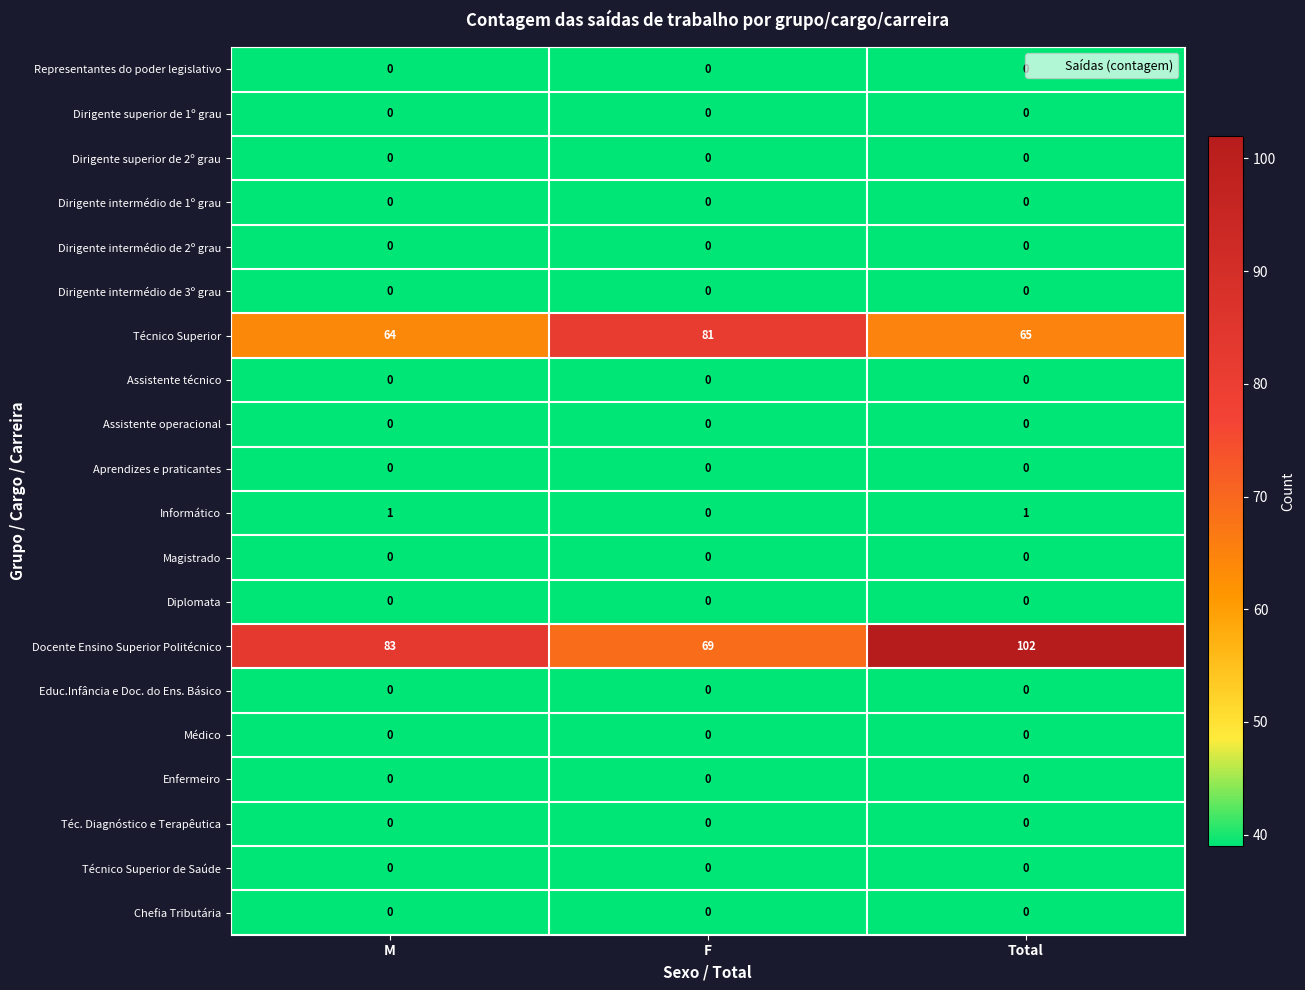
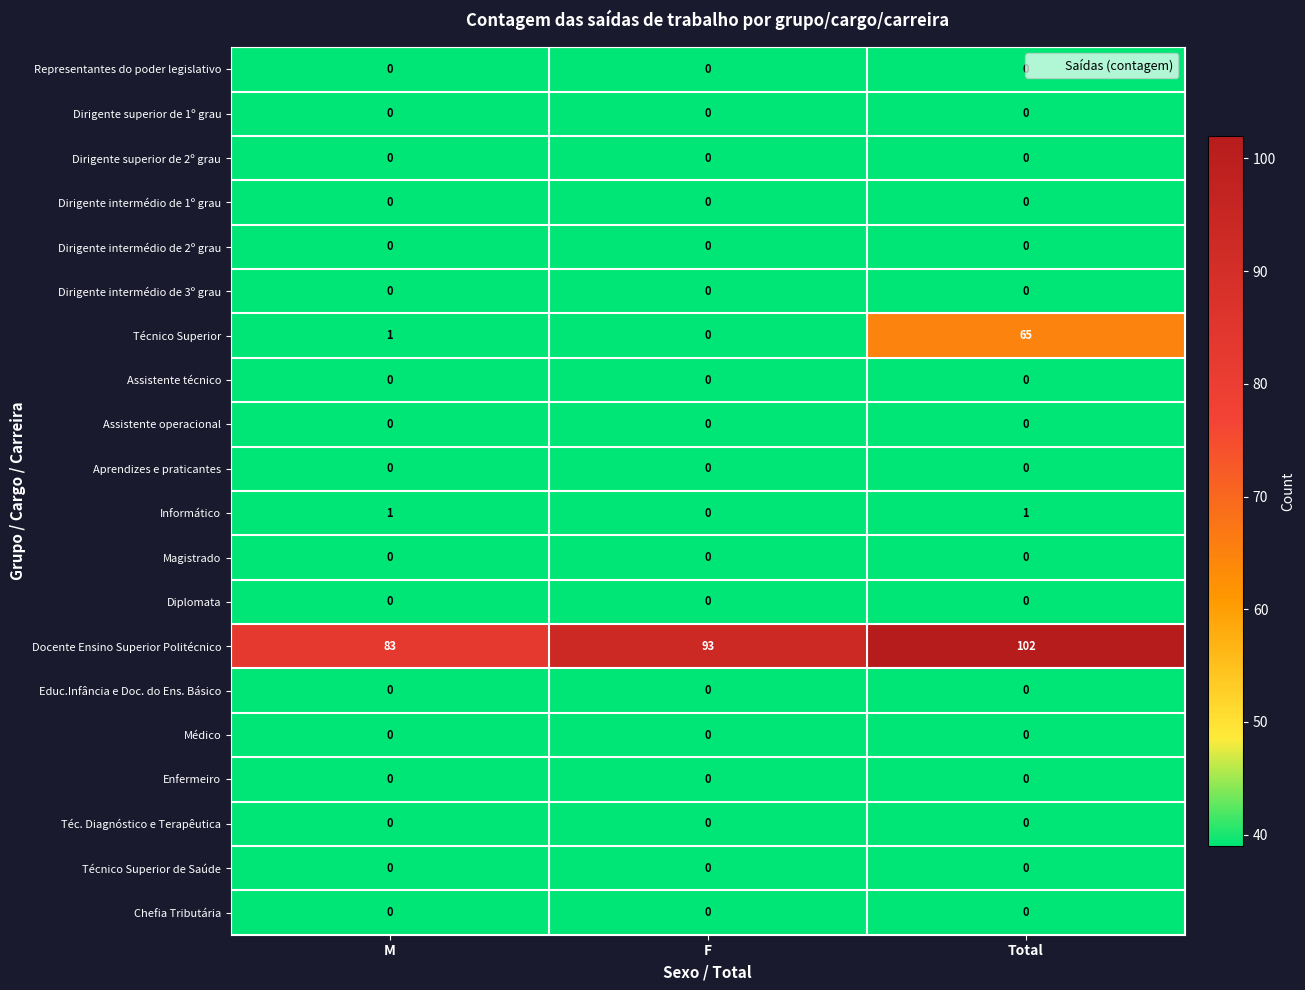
  {
    "Representantes do poder legislativo": {
      "M": 0,
      "F": 0
    },
    "Dirigente superior de 1º grau": {
      "M": 0,
      "F": 0,
      "Total": 0
    },
    "Dirigente superior de 2º grau": {
      "M": 0,
      "F": 0,
      "Total": 0
    },
    "Dirigente intermédio de 1º grau": {
      "M": 0,
      "F": 0,
      "Total": 0
    },
    "Dirigente intermédio de 2º grau": {
      "M": 0,
      "F": 0,
      "Total": 0
    },
    "Dirigente intermédio de 3º grau": {
      "M": 0,
      "F": 0,
      "Total": 0
    },
    "Técnico Superior": {
-     "M": 64,
-     "F": 81,
+     "M": 1,
+     "F": 0,
      "Total": 65
    },
    "Assistente técnico": {
      "M": 0,
      "F": 0,
      "Total": 0
    },
    "Assistente operacional": {
      "M": 0,
      "F": 0,
      "Total": 0
    },
    "Aprendizes e praticantes": {
      "M": 0,
      "F": 0,
      "Total": 0
    },
    "Informático": {
      "M": 1,
      "F": 0,
      "Total": 1
    },
    "Magistrado": {
      "M": 0,
      "F": 0,
      "Total": 0
    },
    "Diplomata": {
      "M": 0,
      "F": 0,
      "Total": 0
    },
    "Docente Ensino Superior Politécnico": {
      "M": 83,
-     "F": 69,
+     "F": 93,
      "Total": 102
    },
    "Educ.Infância e Doc. do Ens. Básico": {
      "M": 0,
      "F": 0,
      "Total": 0
    },
    "Médico": {
      "M": 0,
      "F": 0,
      "Total": 0
    },
    "Enfermeiro": {
      "M": 0,
      "F": 0,
      "Total": 0
    },
    "Téc. Diagnóstico e Terapêutica": {
      "M": 0,
      "F": 0,
      "Total": 0
    },
    "Técnico Superior de Saúde": {
      "M": 0,
      "F": 0,
      "Total": 0
    },
    "Chefia Tributária": {
      "M": 0,
      "F": 0,
      "Total": 0
    }
  }
